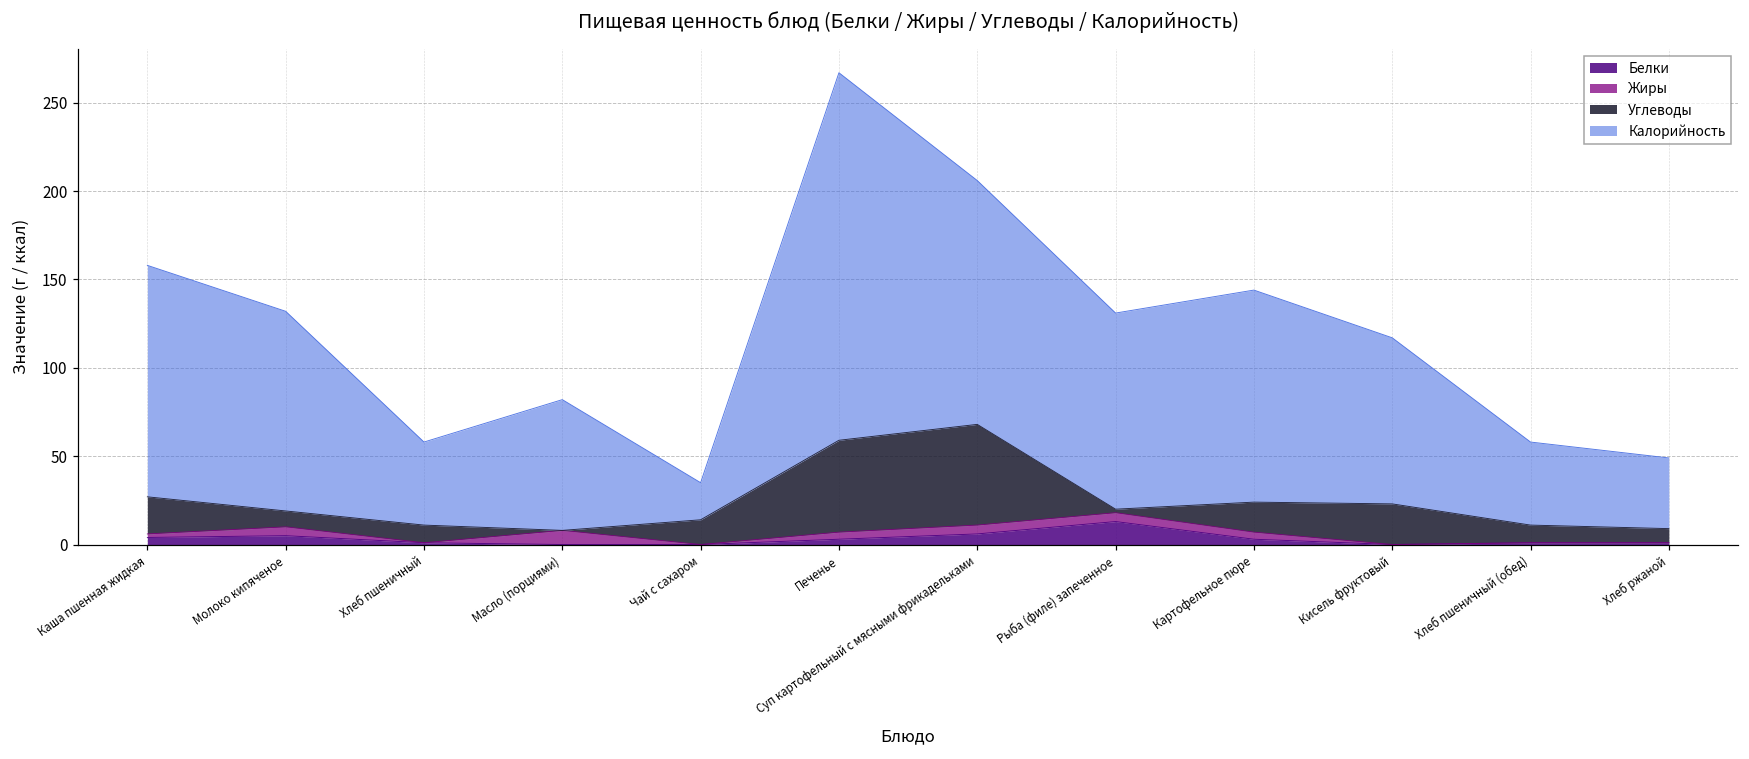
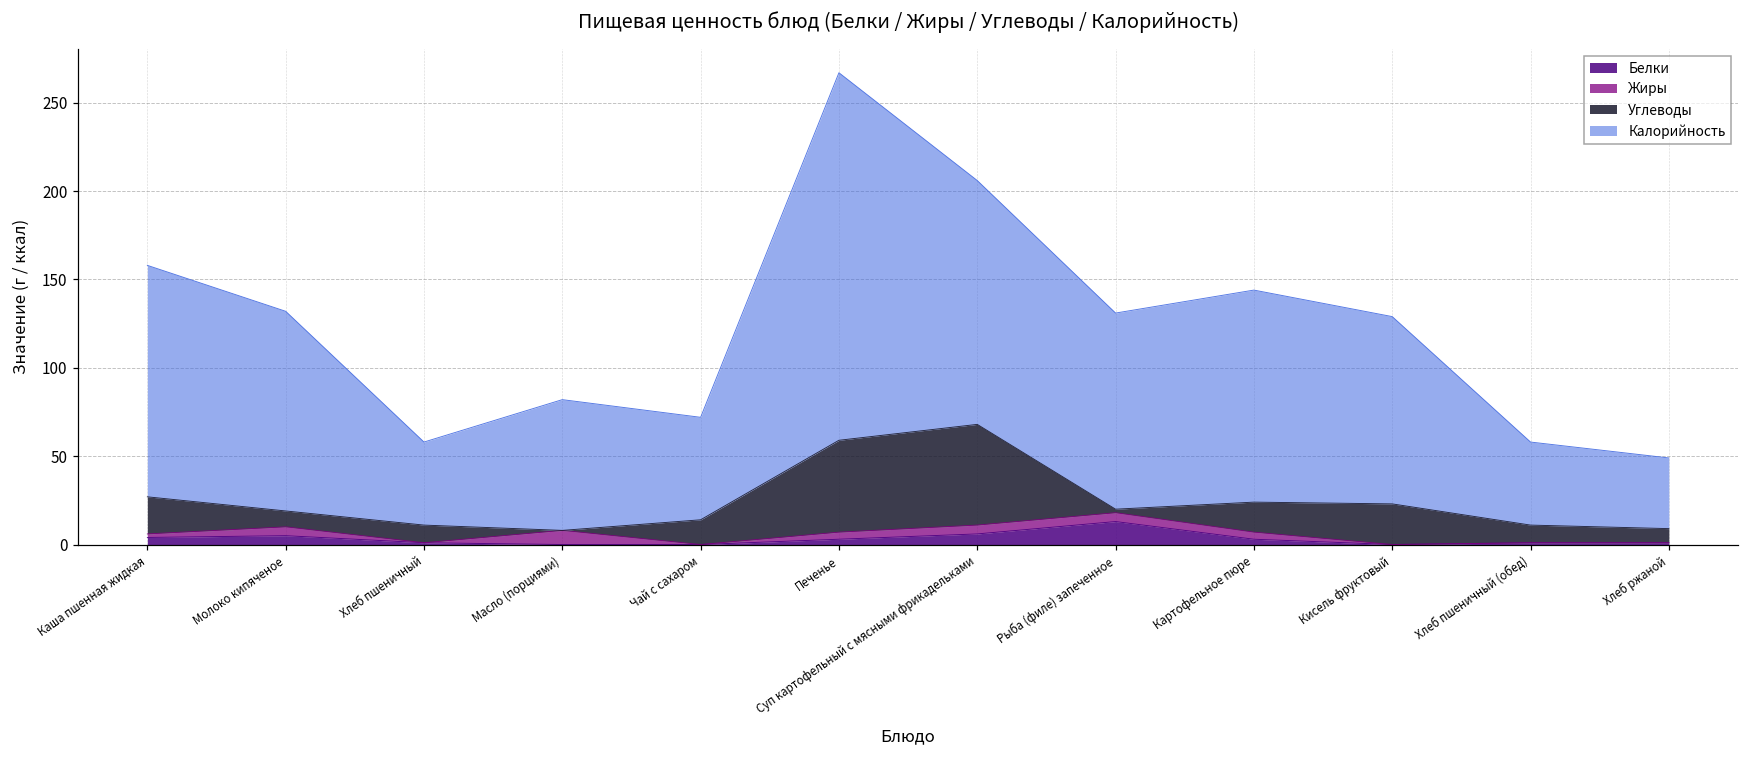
  {
    "Углеводы": {
      "Каша пшенная жидкая": 21,
      "Молоко кипяченое": 9,
      "Хлеб пшеничный": 10,
      "Чай с сахаром": 14,
      "Печенье": 52,
      "Суп картофельный с мясными фрикадельками": 57,
      "Рыба (филе) запеченное": 2,
      "Картофельное пюре": 17,
      "Кисель фруктовый": 23,
      "Хлеб пшеничный (обед)": 10,
      "Хлеб ржаной": 8
    },
    "Калорийность": {
      "Каша пшенная жидкая": 131,
      "Молоко кипяченое": 113,
      "Хлеб пшеничный": 47,
      "Масло (порциями)": 74,
-     "Чай с сахаром": 21,
+     "Чай с сахаром": 58,
      "Печенье": 208,
      "Суп картофельный с мясными фрикадельками": 138,
      "Рыба (филе) запеченное": 111,
      "Картофельное пюре": 120,
-     "Кисель фруктовый": 94,
+     "Кисель фруктовый": 106,
      "Хлеб пшеничный (обед)": 47,
      "Хлеб ржаной": 40
    }
  }
